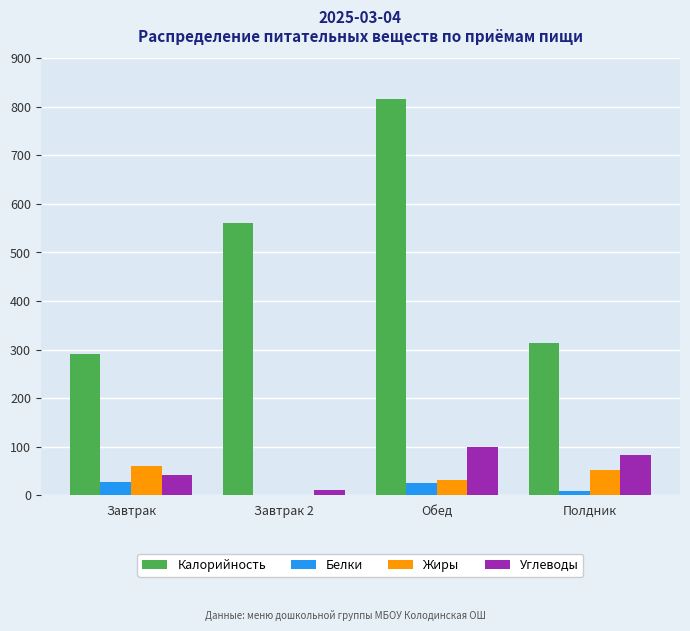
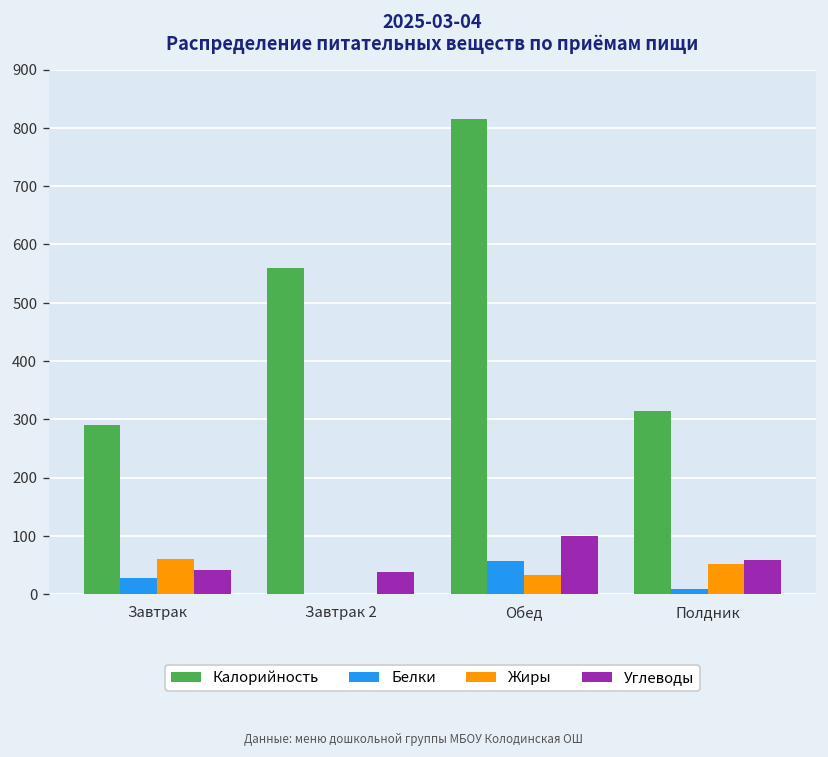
  {
    "Калорийность": {
      "Завтрак": 290,
      "Завтрак 2": 560,
      "Обед": 820,
      "Полдник": 310
    },
    "Белки": {
      "Завтрак": 30,
      "Завтрак 2": 0,
-     "Обед": 30,
+     "Обед": 60,
      "Полдник": 10
    },
    "Жиры": {
      "Завтрак": 60,
      "Завтрак 2": 0,
      "Обед": 30,
      "Полдник": 50
    },
    "Углеводы": {
      "Завтрак": 40,
-     "Завтрак 2": 10,
+     "Завтрак 2": 40,
      "Обед": 100,
-     "Полдник": 80
+     "Полдник": 60
    }
  }
